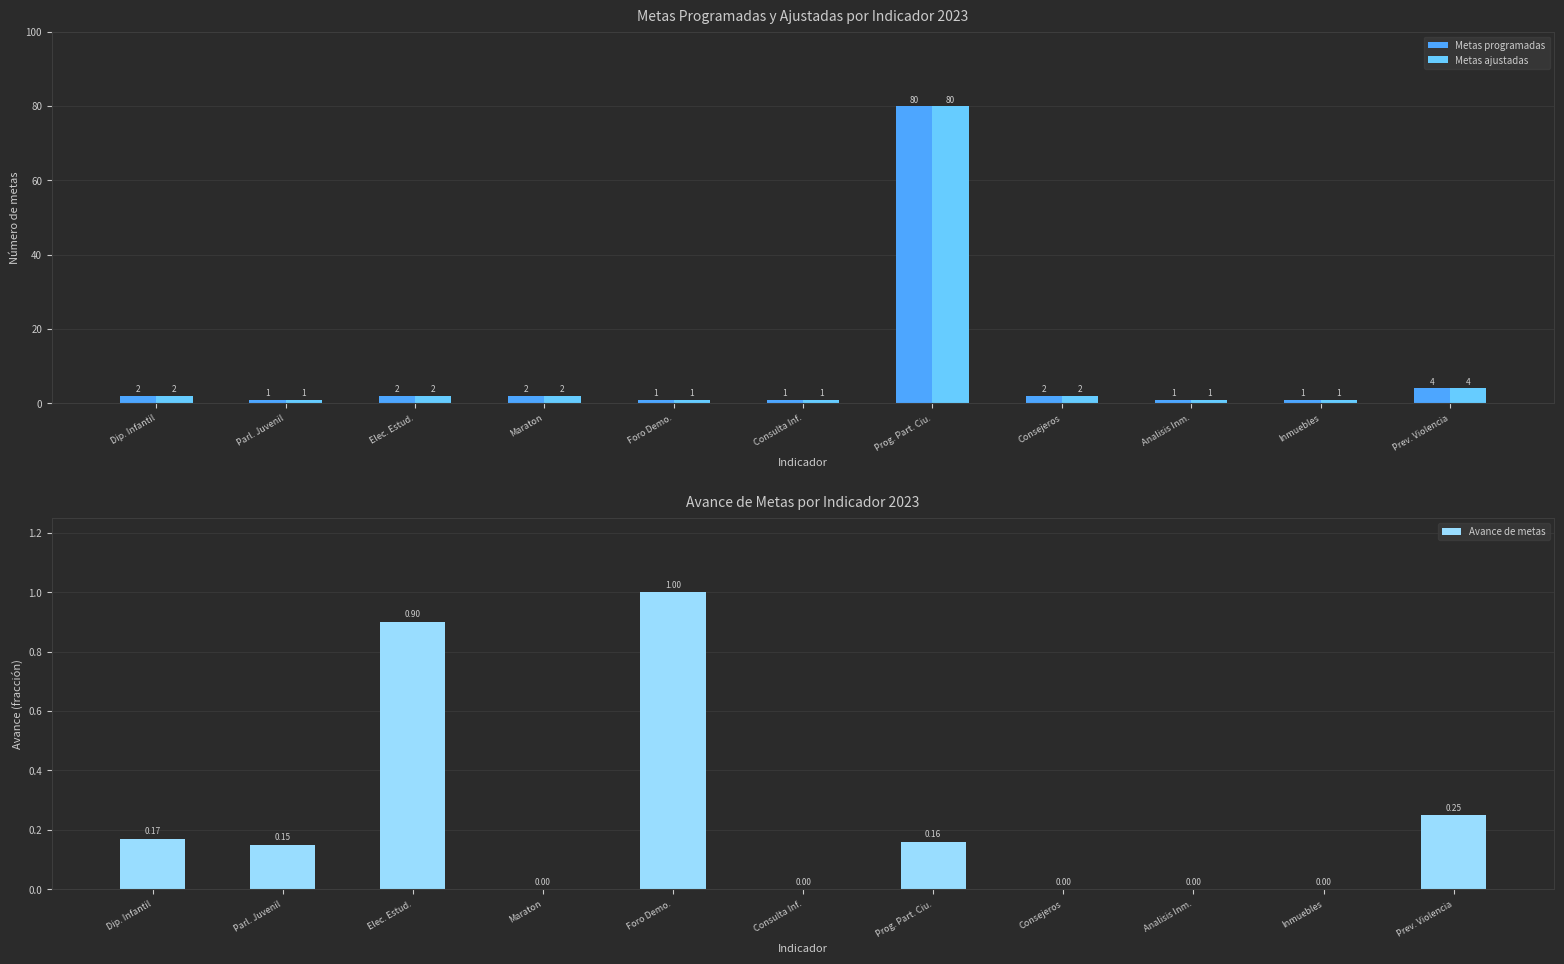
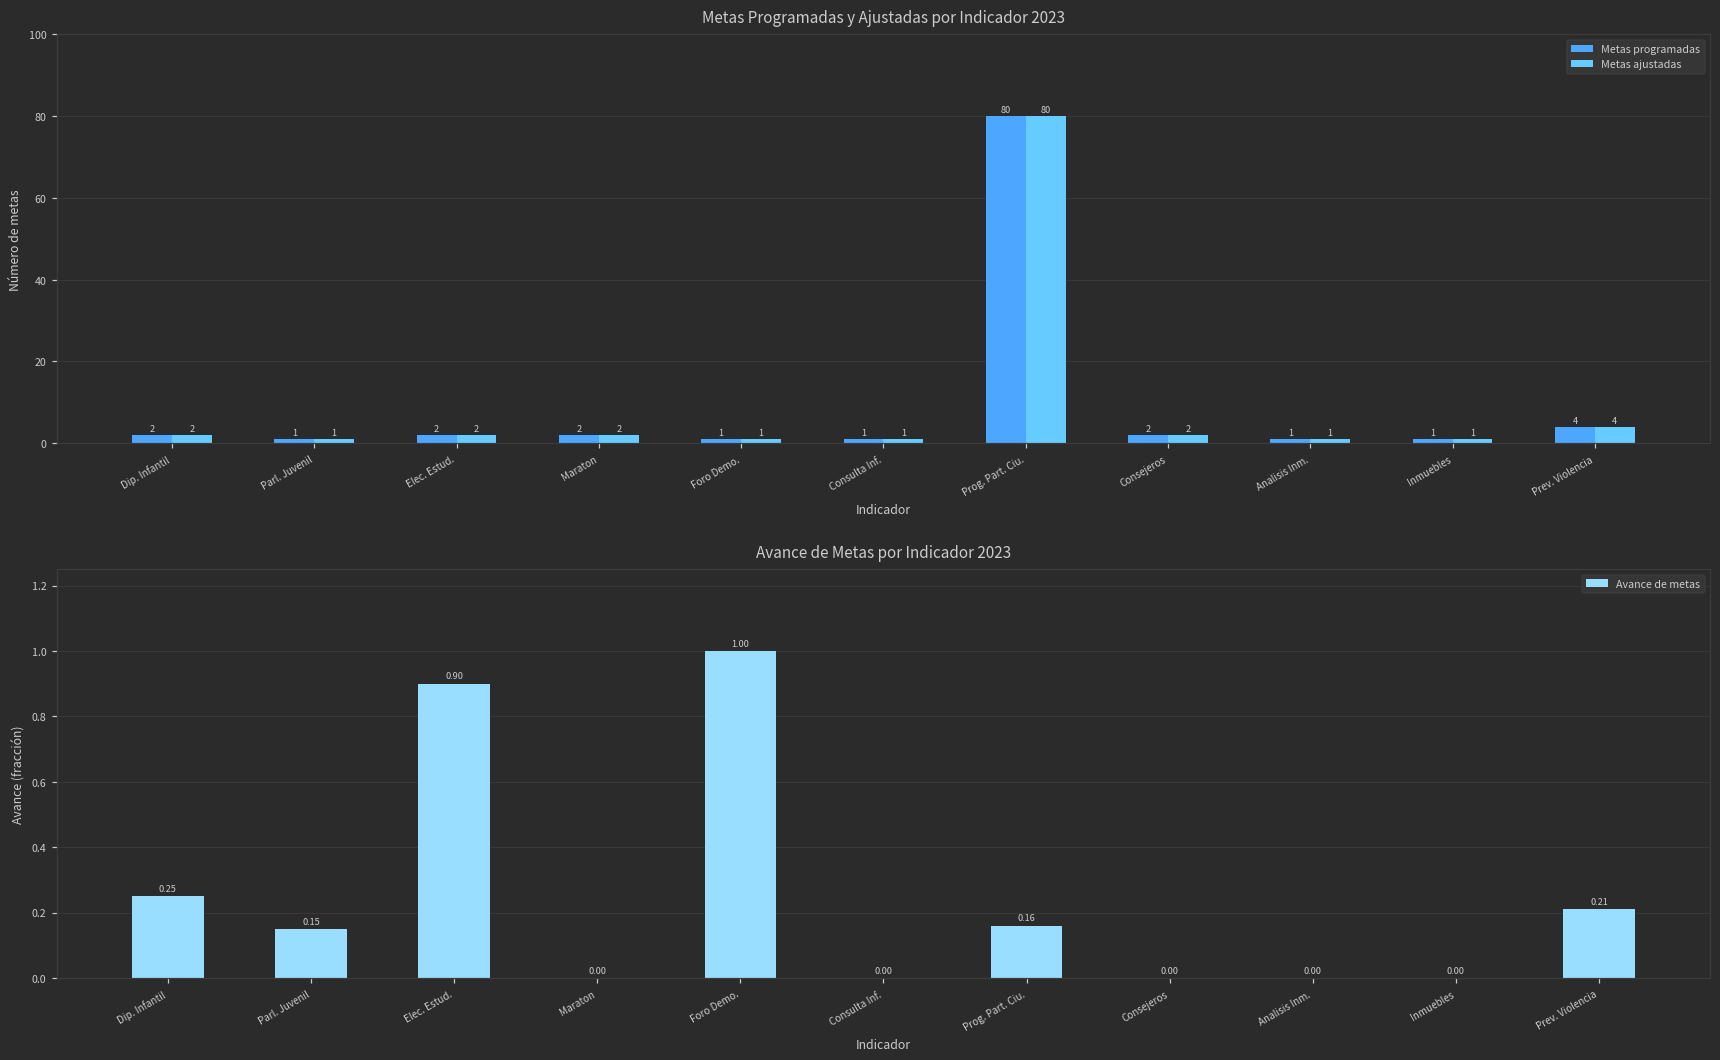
  {
    "Avance de Metas por Indicador 2023": {
-     "Dip. Infantil": 0.17,
+     "Dip. Infantil": 0.25,
      "Parl. Juvenil": 0.15,
      "Elec. Estud.": 0.90,
      "Maraton": 0.00,
      "Foro Demo.": 1.00,
      "Consulta Inf.": 0.00,
      "Prog. Part. Ciu.": 0.16,
      "Consejeros": 0.00,
      "Analisis Inm.": 0.00,
      "Inmuebles": 0.00,
-     "Prev. Violencia": 0.25
+     "Prev. Violencia": 0.21
    }
  }
